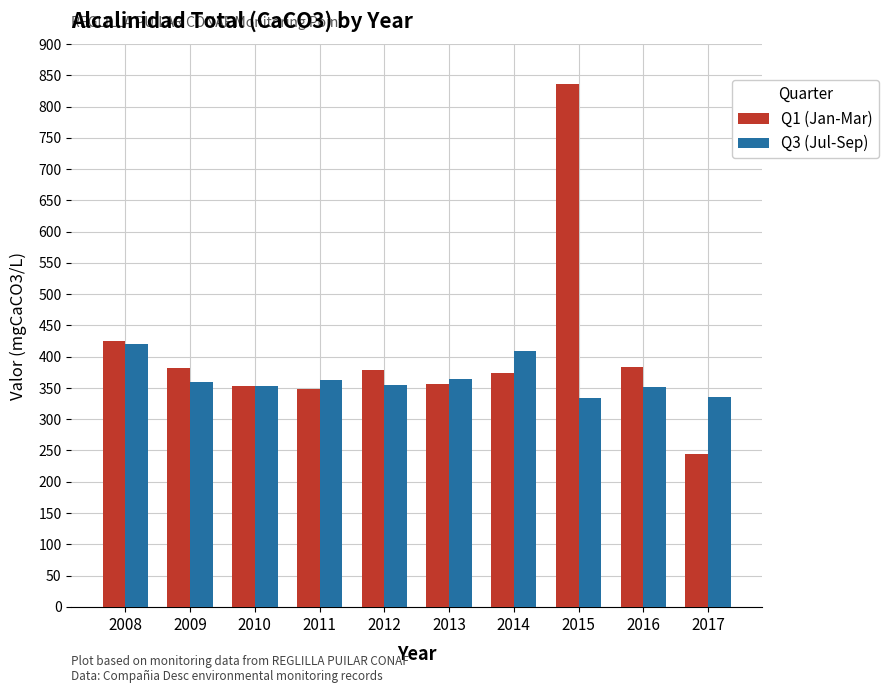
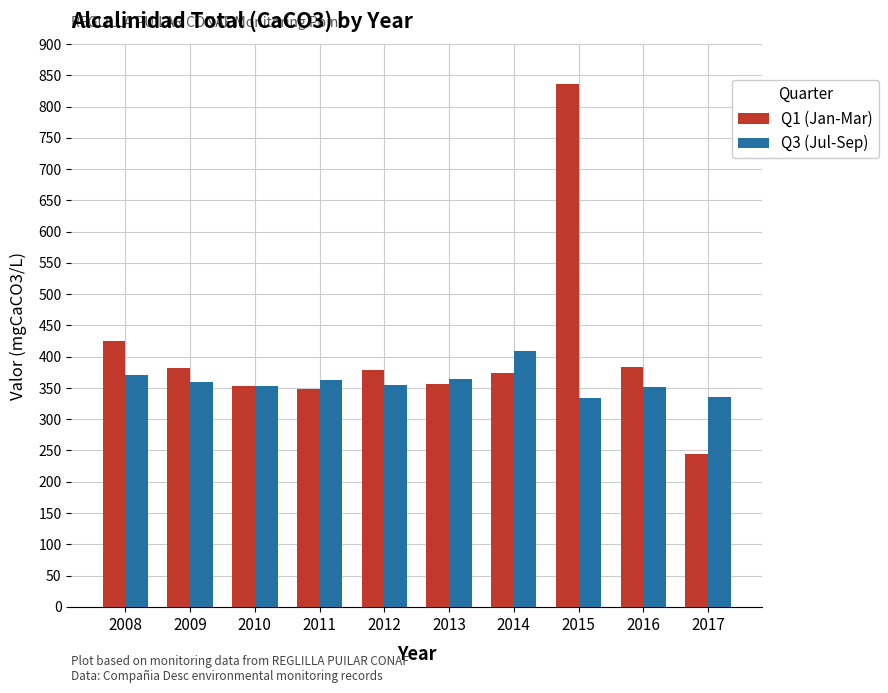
  {
    "Q1 (Jan-Mar)": {
      "2008": 430,
      "2009": 380,
      "2010": 350,
      "2011": 350,
      "2012": 380,
      "2013": 360,
      "2014": 370,
      "2015": 840,
      "2016": 380,
      "2017": 250
    },
    "Q3 (Jul-Sep)": {
-     "2008": 420,
+     "2008": 370,
      "2009": 360,
      "2010": 350,
      "2011": 360,
      "2012": 350,
      "2013": 370,
      "2014": 410,
      "2015": 330,
      "2016": 350,
      "2017": 340
    }
  }
